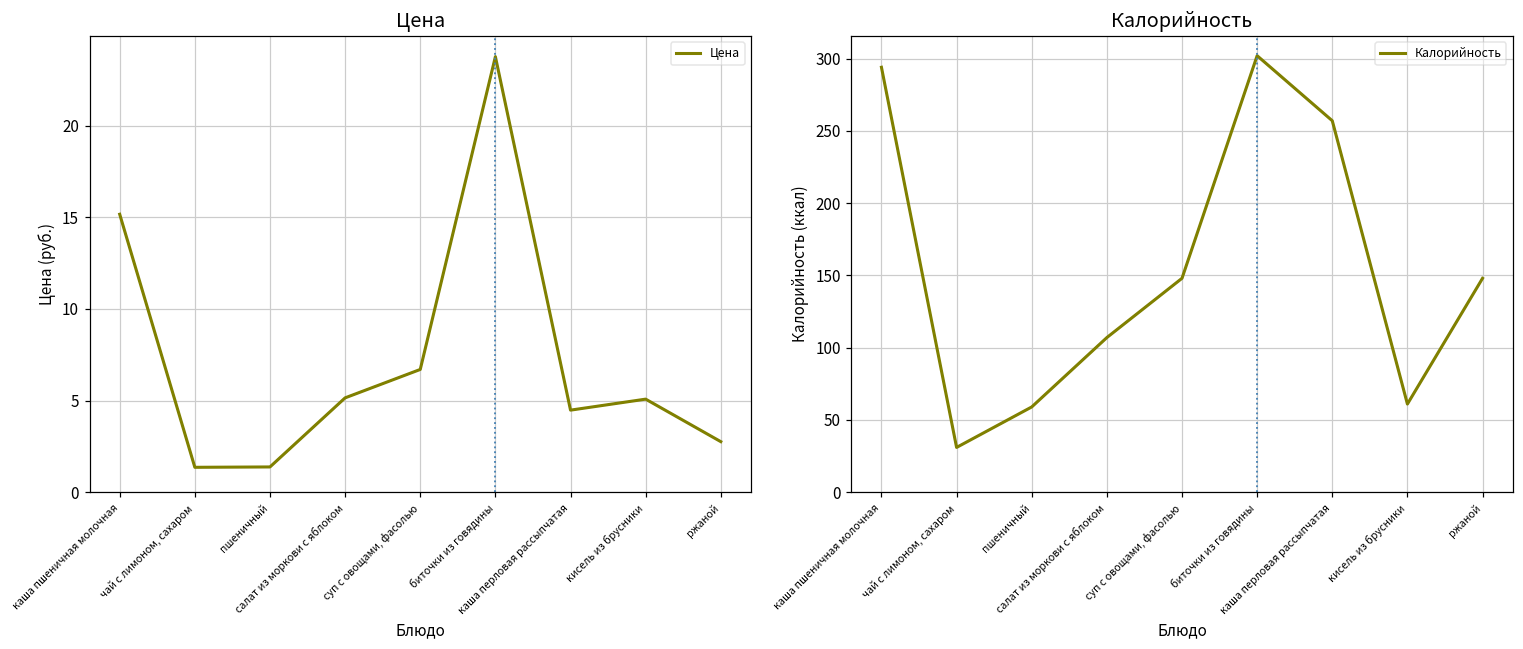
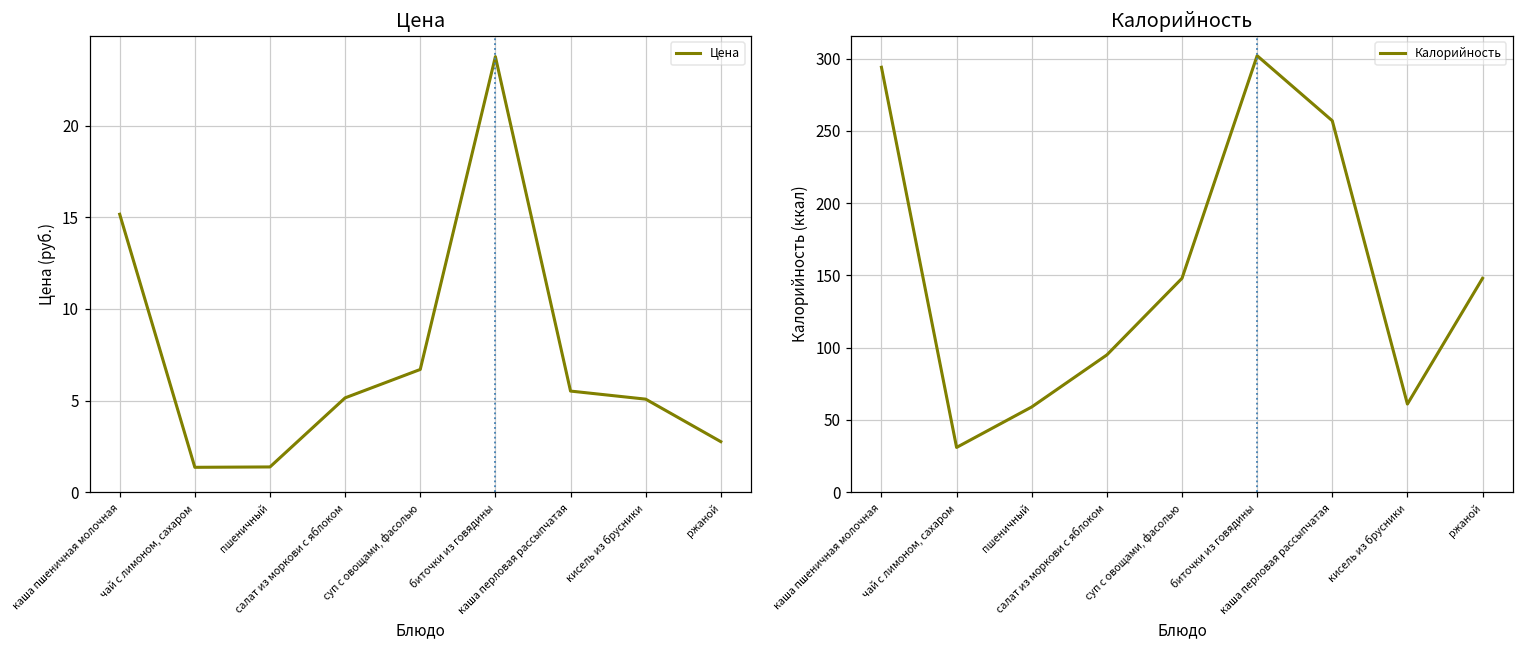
  {
    "Цена": {
      "каша пшеничная молочная": 15.2,
      "чай с лимоном, сахаром": 1.4,
      "пшеничный": 1.4,
      "салат из моркови с яблоком": 5.2,
      "суп с овощами, фасолью": 6.7,
      "биточки из говядины": 23.8,
-     "каша перловая рассыпчатая": 4.5,
+     "каша перловая рассыпчатая": 5.5,
      "кисель из брусники": 5.1,
      "ржаной": 2.8
    },
    "Калорийность": {
      "каша пшеничная молочная": 294,
      "чай с лимоном, сахаром": 31,
      "пшеничный": 59,
-     "салат из моркови с яблоком": 107,
+     "салат из моркови с яблоком": 95,
      "суп с овощами, фасолью": 148,
      "биточки из говядины": 302,
      "каша перловая рассыпчатая": 257,
      "кисель из брусники": 61,
      "ржаной": 148
    }
  }
